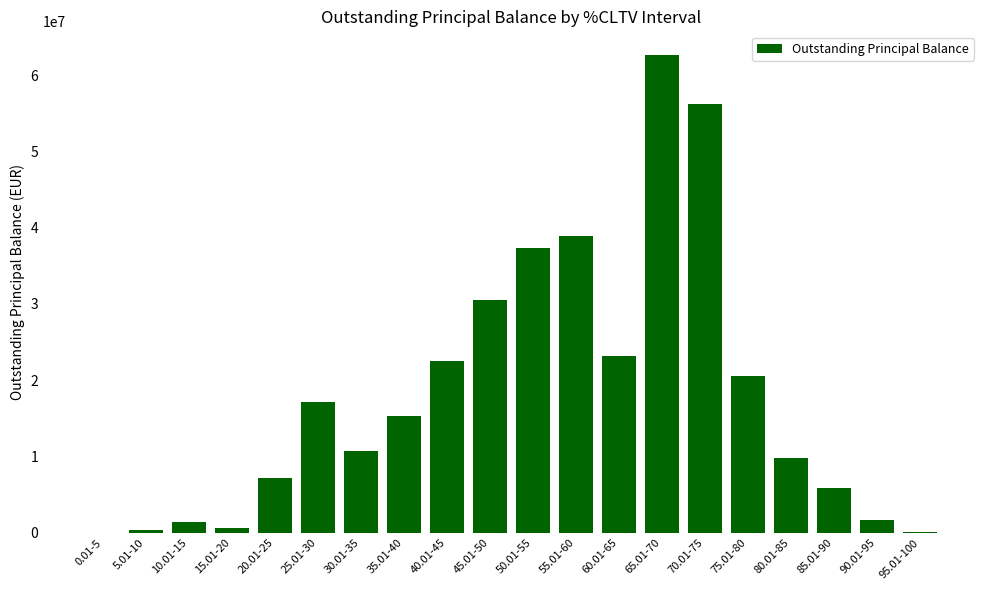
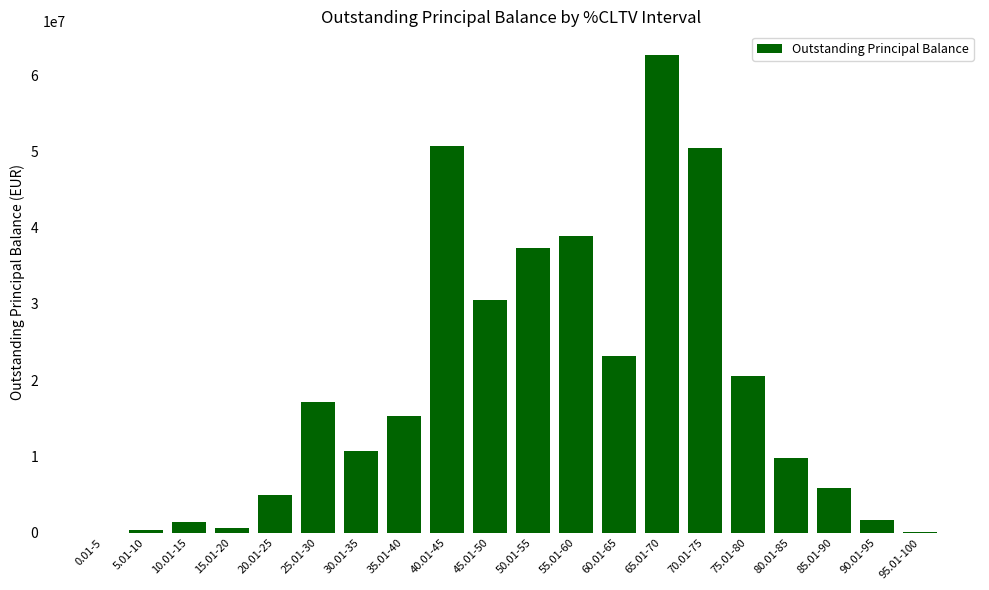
  {
    "10.01-15": 1000000,
    "15.01-20": 1000000,
-   "20.01-25": 7000000,
+   "20.01-25": 5000000,
    "25.01-30": 17000000,
    "30.01-35": 11000000,
    "35.01-40": 15000000,
-   "40.01-45": 22000000,
+   "40.01-45": 51000000,
    "45.01-50": 31000000,
    "50.01-55": 37000000,
    "55.01-60": 39000000,
    "60.01-65": 23000000,
    "65.01-70": 63000000,
-   "70.01-75": 56000000,
+   "70.01-75": 50000000,
    "75.01-80": 21000000,
    "80.01-85": 10000000,
    "85.01-90": 6000000,
    "90.01-95": 2000000
  }
